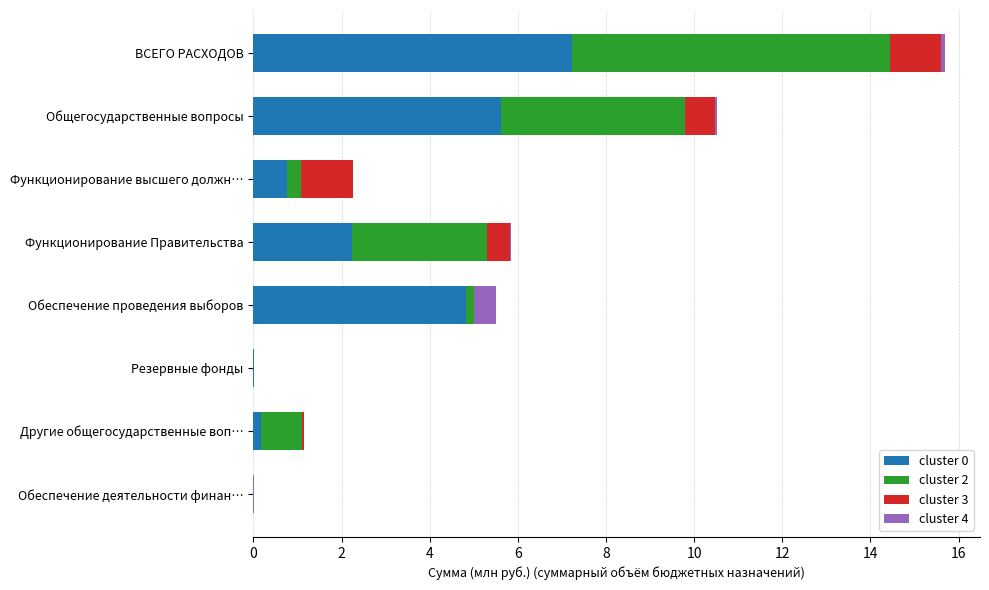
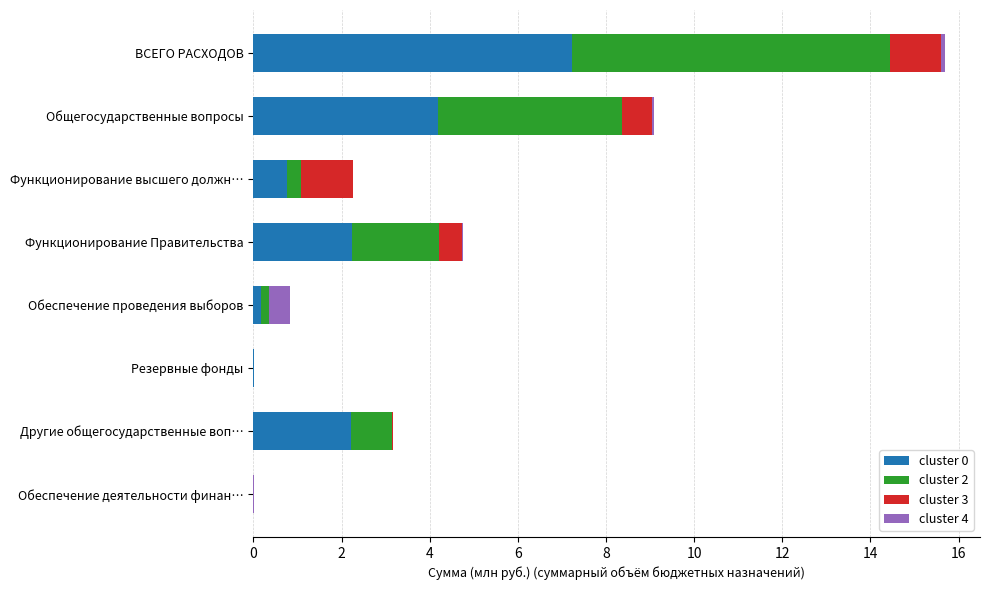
  {
    "cluster 0": {
      "ВСЕГО РАСХОДОВ": 7.2,
-     "Общегосударственные вопросы": 5.6,
+     "Общегосударственные вопросы": 4.2,
      "Функционирование высшего должн…": 0.8,
      "Функционирование Правительства": 2.2,
-     "Обеспечение проведения выборов": 4.8,
-     "Другие общегосударственные воп…": 0.2,
+     "Обеспечение проведения выборов": 0.2,
+     "Другие общегосударственные воп…": 2.2,
      "Обеспечение деятельности финан…": 0.0
    },
    "cluster 2": {
      "ВСЕГО РАСХОДОВ": 7.2,
      "Общегосударственные вопросы": 4.2,
      "Функционирование высшего должн…": 0.3,
-     "Функционирование Правительства": 3.1,
+     "Функционирование Правительства": 2.0,
      "Обеспечение проведения выборов": 0.2,
      "Другие общегосударственные воп…": 0.9,
      "Обеспечение деятельности финан…": 0.0
    },
    "cluster 3": {
      "ВСЕГО РАСХОДОВ": 1.1,
      "Общегосударственные вопросы": 0.7,
      "Функционирование высшего должн…": 1.2,
      "Функционирование Правительства": 0.5,
      "Обеспечение проведения выборов": 0.0,
      "Резервные фонды": 0.0,
      "Обеспечение деятельности финан…": 0.0
    },
    "cluster 4": {
      "ВСЕГО РАСХОДОВ": 0.1,
      "Функционирование высшего должн…": 0.0,
      "Обеспечение проведения выборов": 0.5,
      "Резервные фонды": 0.0,
      "Другие общегосударственные воп…": 0.0
    }
  }
